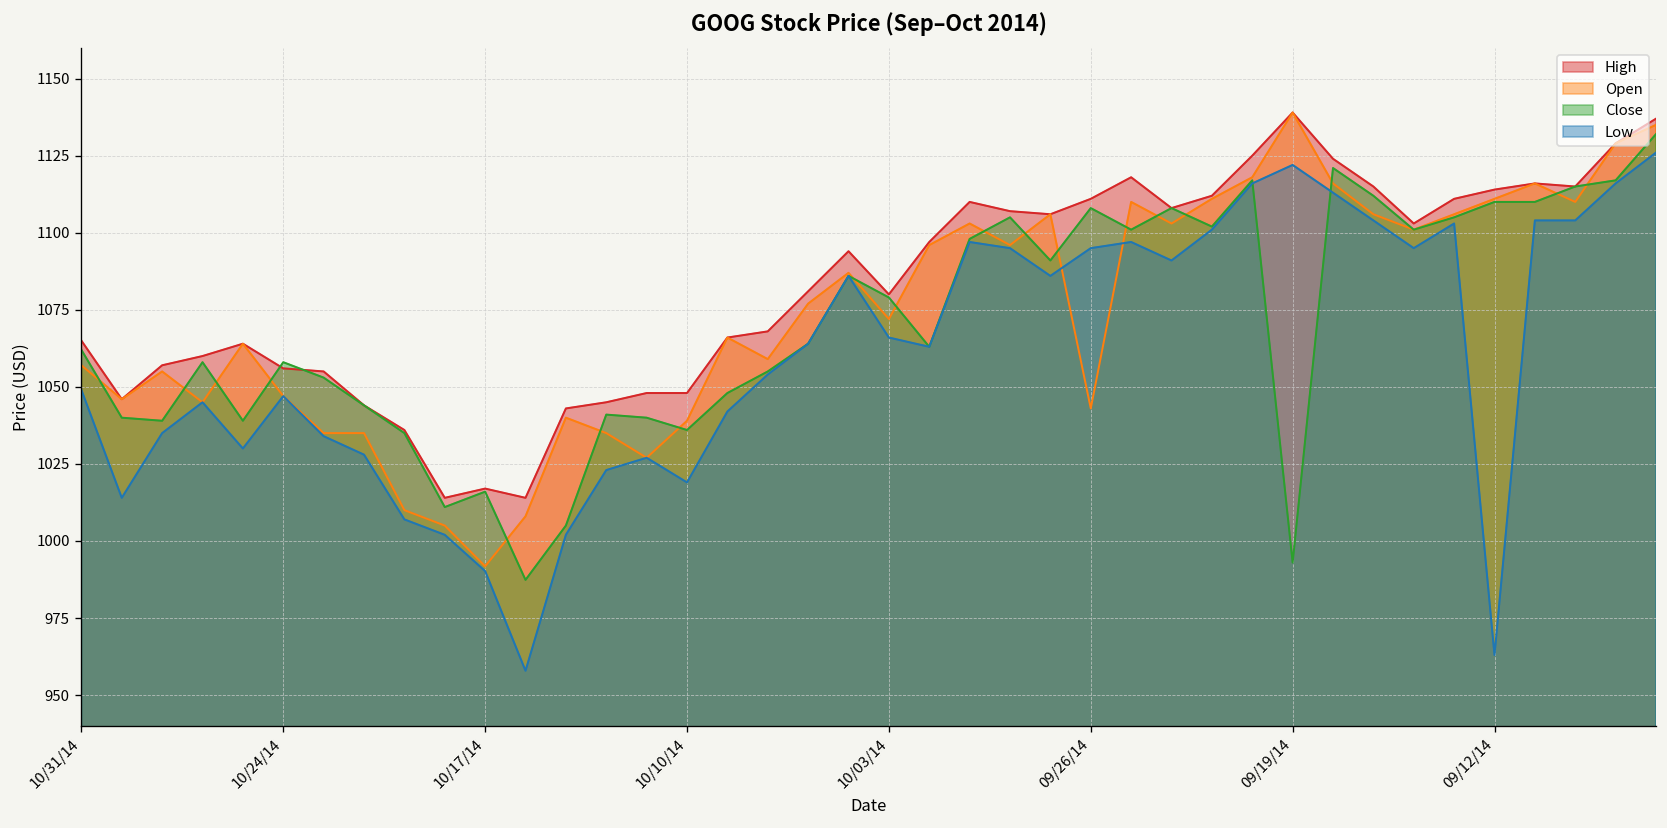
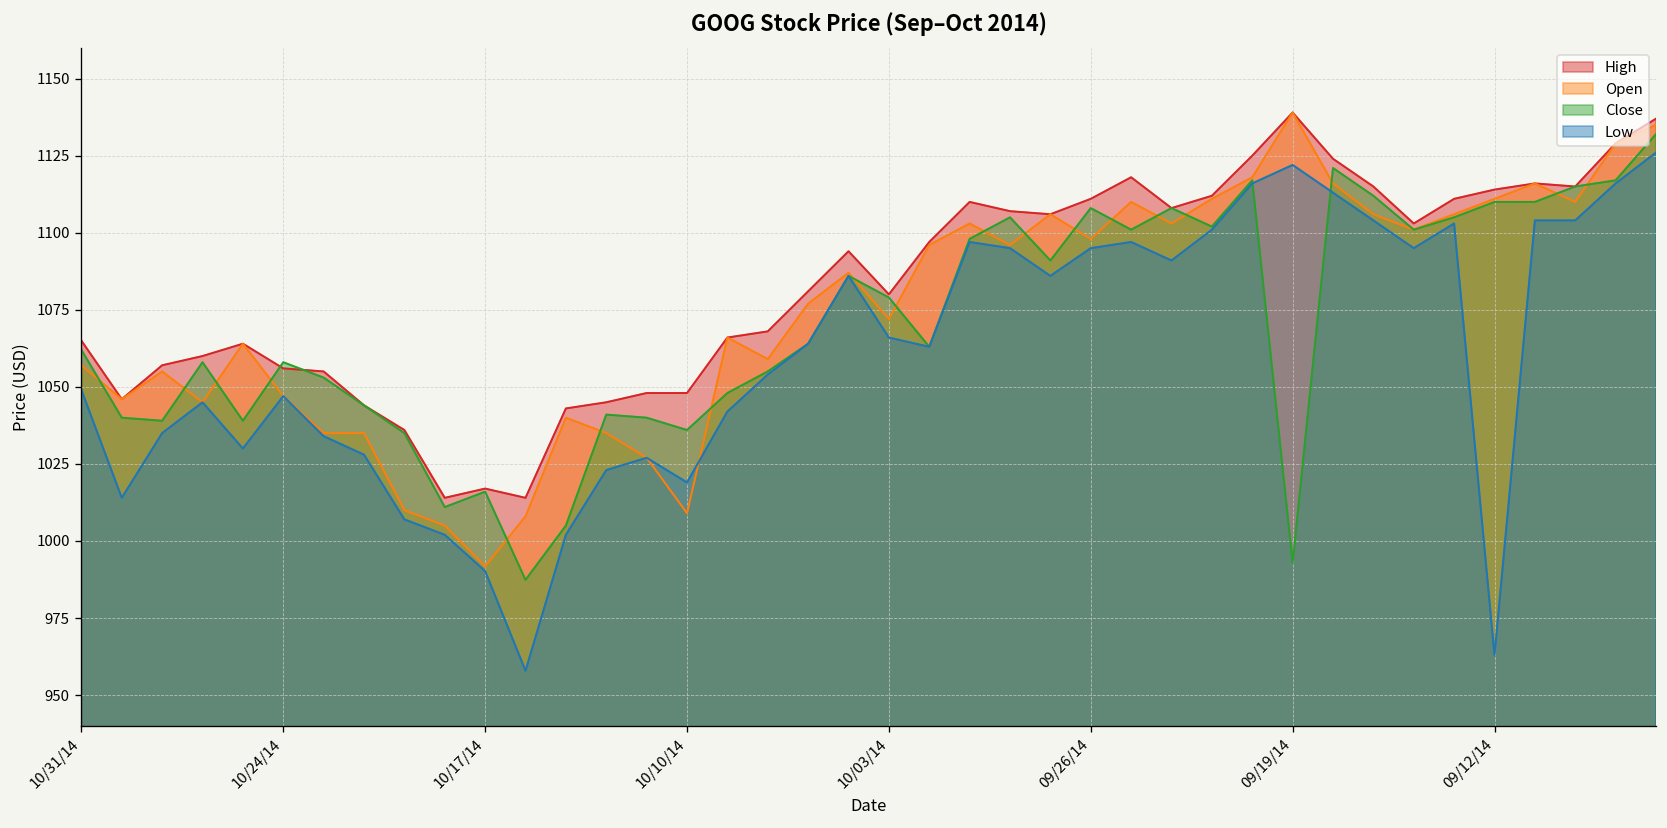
  {
    "High": {
      "10/31/14": 1065,
      "10/24/14": 1056,
      "10/10/14": 1048,
      "10/03/14": 1080,
      "09/26/14": 1111,
      "09/12/14": 1114
    },
    "Open": {
      "10/31/14": 1057,
      "10/17/14": 992,
-     "10/10/14": 1039,
+     "10/10/14": 1009,
      "10/03/14": 1072,
-     "09/26/14": 1043,
+     "09/26/14": 1098,
      "09/12/14": 1111
    },
    "Close": {
      "10/31/14": 1062,
      "10/24/14": 1058,
      "10/10/14": 1036,
      "10/03/14": 1079,
      "09/26/14": 1108,
      "09/19/14": 993,
      "09/12/14": 1110
    },
    "Low": {
      "10/31/14": 1049,
      "10/17/14": 990,
      "10/10/14": 1019,
      "10/03/14": 1066,
      "09/26/14": 1095,
      "09/19/14": 1122,
      "09/12/14": 963
    }
  }
